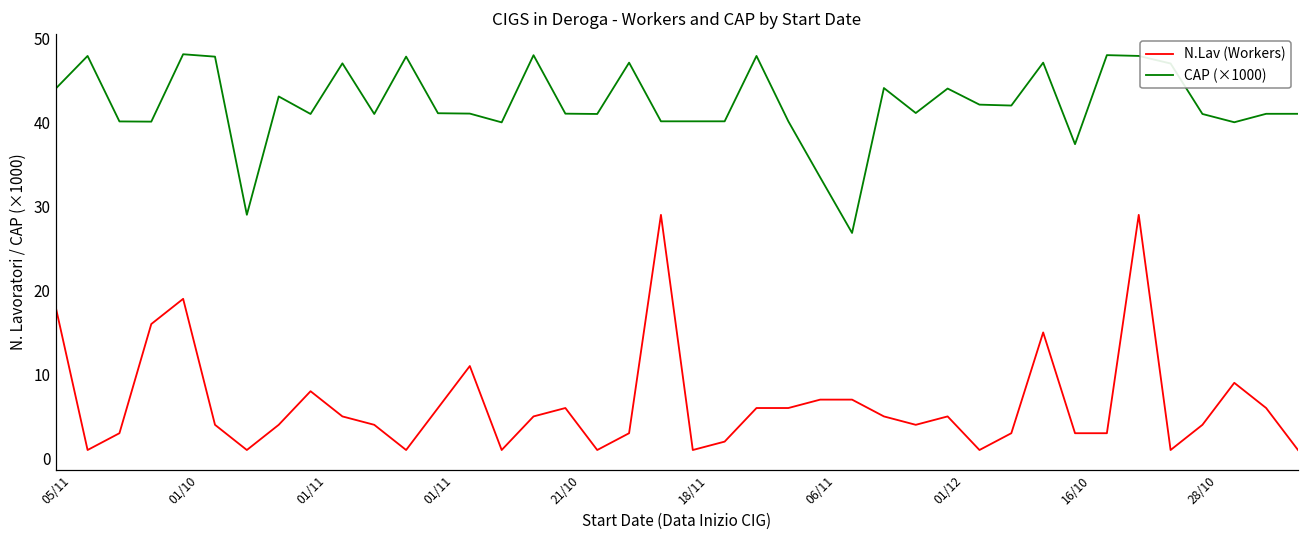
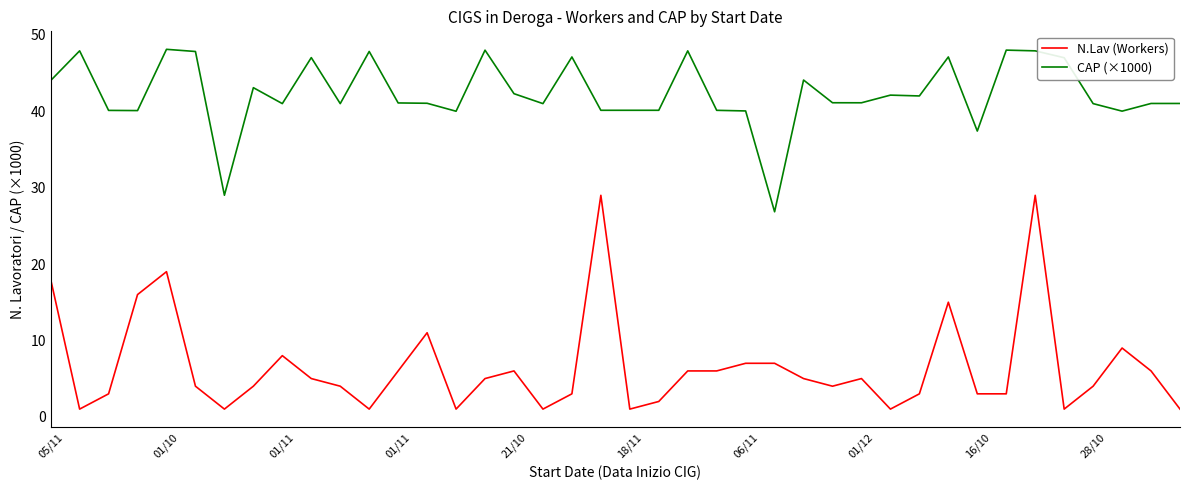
  {
    "N.Lav (Workers)": {
      "01/10": 19,
      "21/10": 6,
      "06/11": 7,
      "01/12": 5,
      "16/10": 3
    },
    "CAP (×1000)": {
      "01/10": 48,
-     "21/10": 41,
-     "06/11": 33,
-     "01/12": 44,
+     "21/10": 42,
+     "06/11": 40,
+     "01/12": 41,
      "16/10": 37
    }
  }
